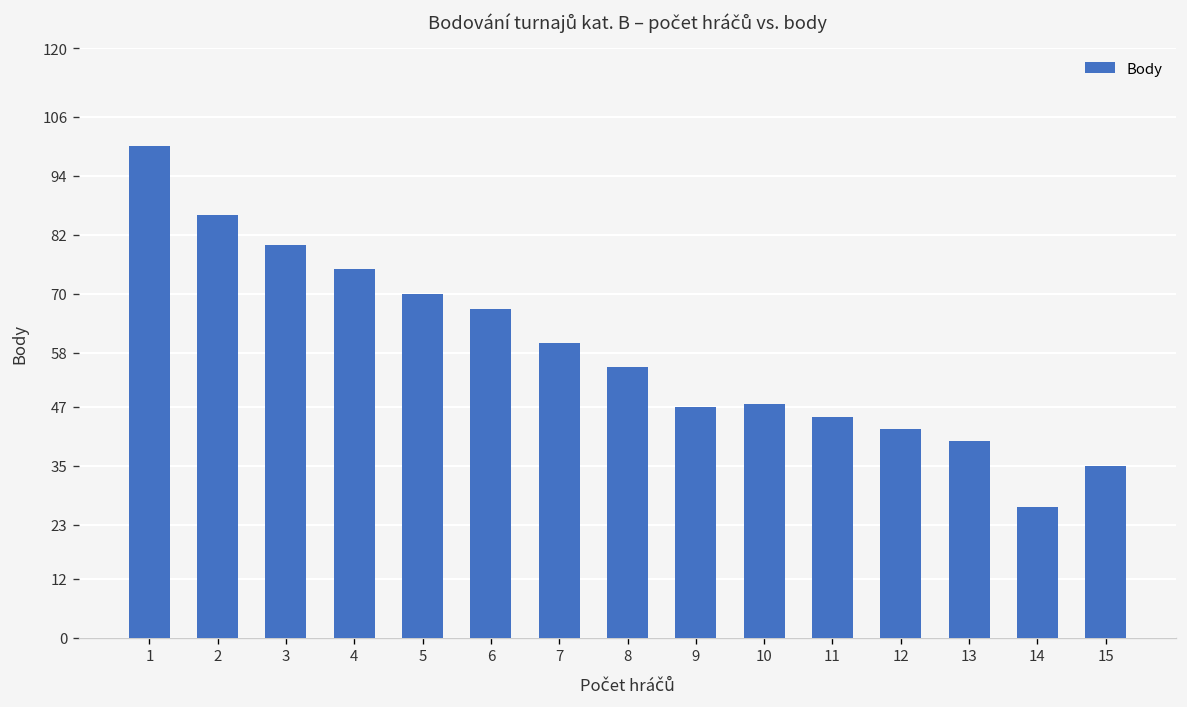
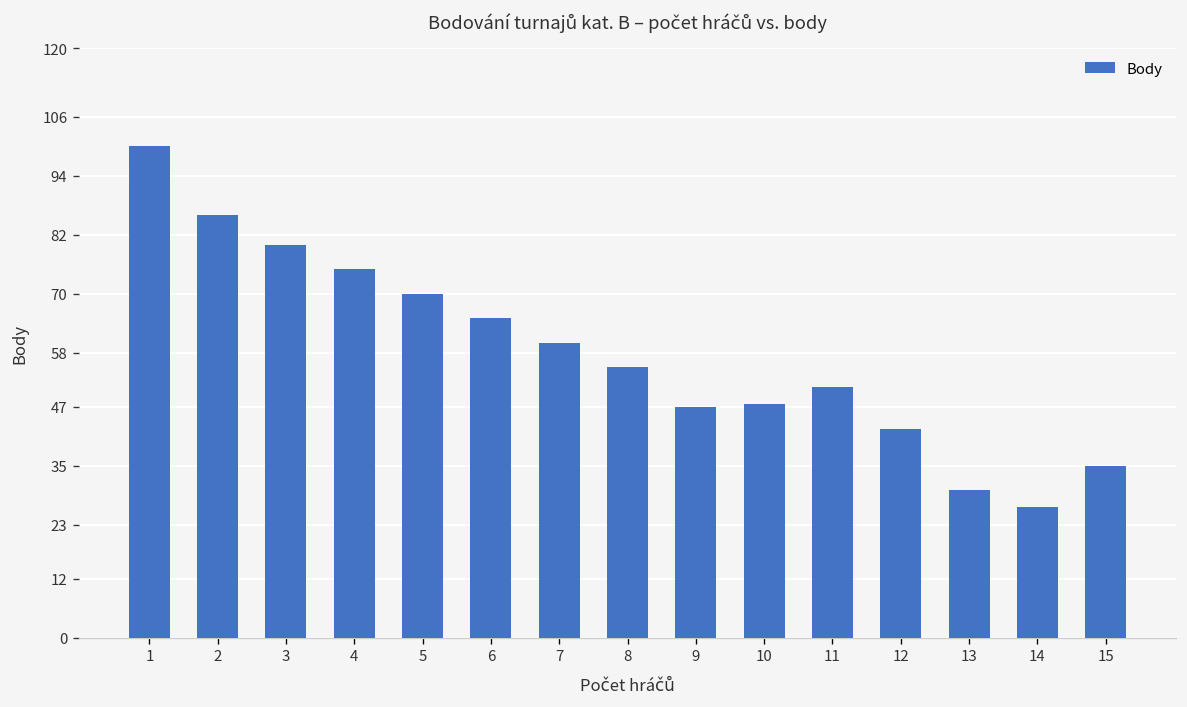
  {
    "1": 100,
    "2": 86,
    "3": 80,
    "4": 75,
    "5": 70,
-   "6": 67,
+   "6": 65,
    "7": 60,
    "8": 55,
    "9": 47,
    "10": 48,
-   "11": 45,
+   "11": 51,
    "12": 43,
-   "13": 40,
+   "13": 30,
    "14": 27,
    "15": 35
  }
